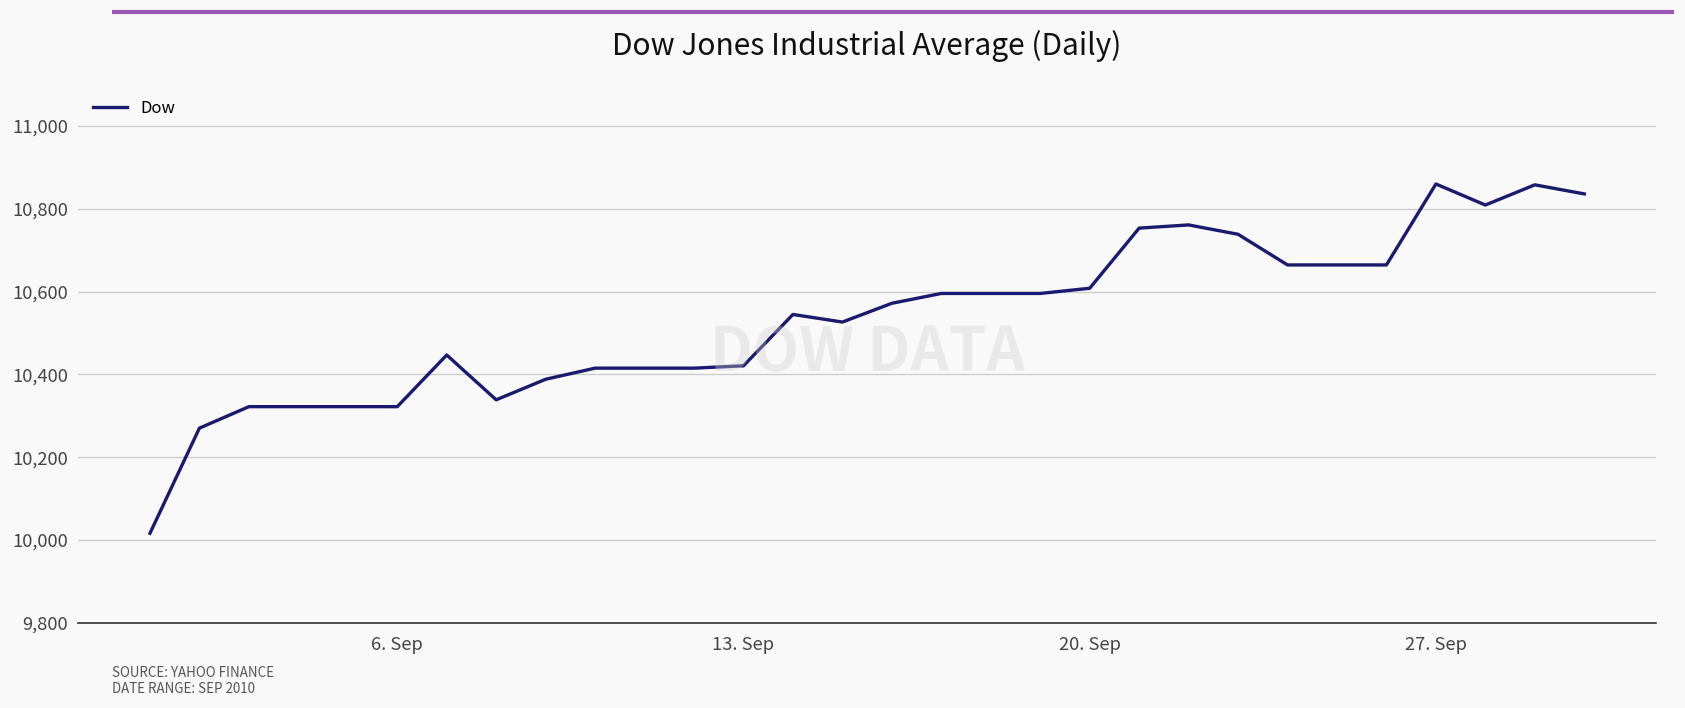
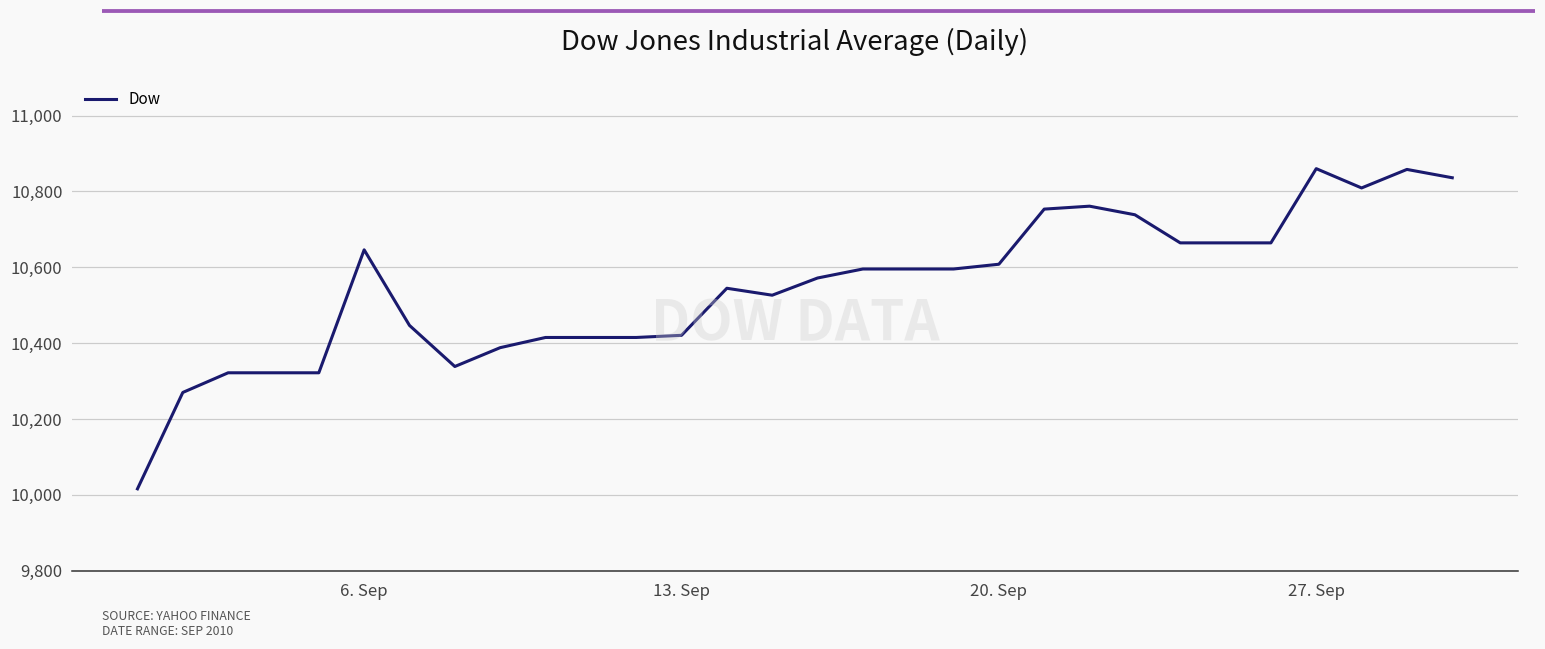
  {
-   "6. Sep": "10,320",
+   "6. Sep": "10,650",
    "13. Sep": "10,420",
    "20. Sep": "10,610",
    "27. Sep": "10,860"
  }
